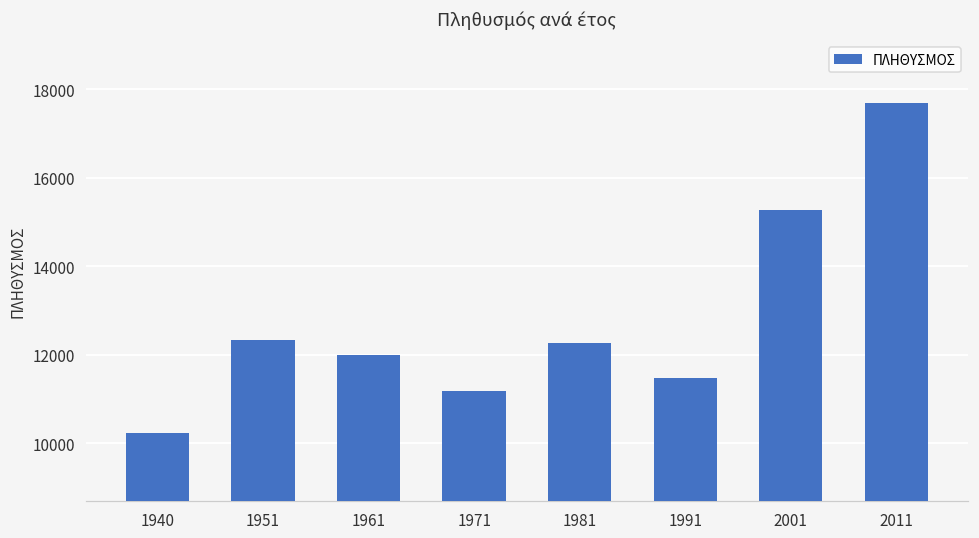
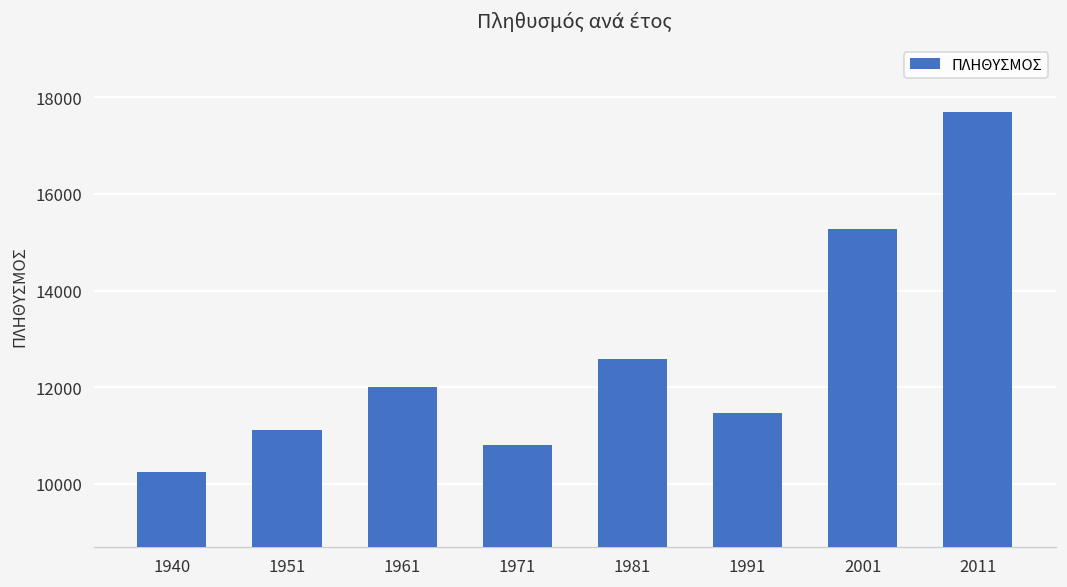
  {
    "1940": 10200,
-   "1951": 12300,
+   "1951": 11100,
    "1961": 12000,
-   "1971": 11200,
-   "1981": 12300,
+   "1971": 10800,
+   "1981": 12600,
    "1991": 11500,
    "2001": 15300,
    "2011": 17700
  }
